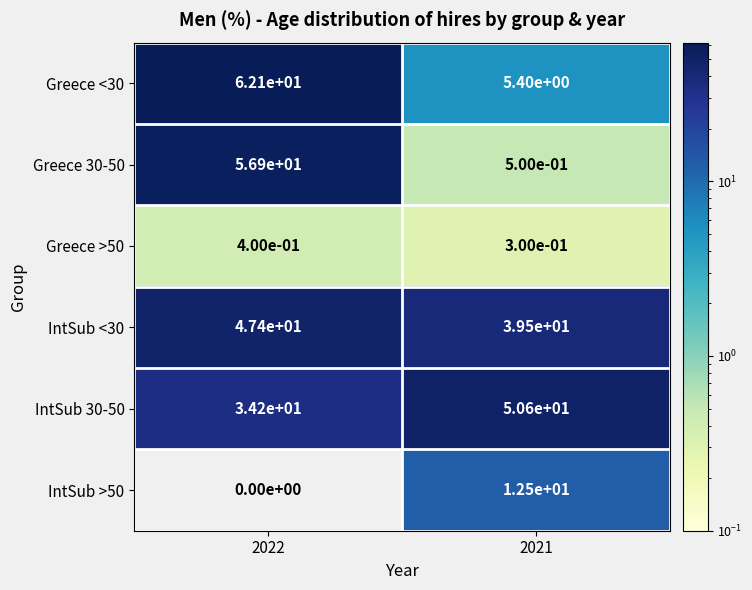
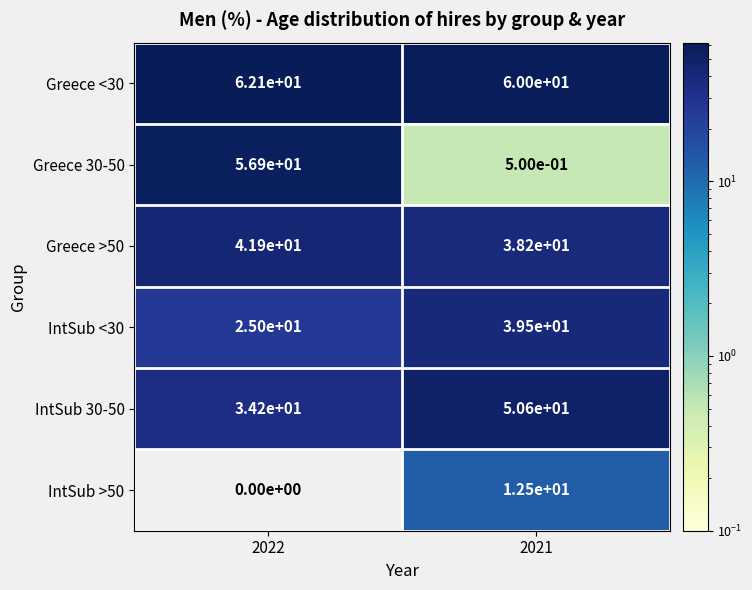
  {
    "Greece <30": {
      "2022": "6.21e+01",
-     "2021": "5.40e+00"
+     "2021": "6.00e+01"
    },
    "Greece 30-50": {
      "2022": "5.69e+01",
      "2021": "5.00e-01"
    },
    "Greece >50": {
-     "2022": "4.00e-01",
-     "2021": "3.00e-01"
+     "2022": "4.19e+01",
+     "2021": "3.82e+01"
    },
    "IntSub <30": {
-     "2022": "4.74e+01",
+     "2022": "2.50e+01",
      "2021": "3.95e+01"
    },
    "IntSub 30-50": {
      "2022": "3.42e+01",
      "2021": "5.06e+01"
    },
    "IntSub >50": {
      "2022": "0.00e+00",
      "2021": "1.25e+01"
    }
  }
